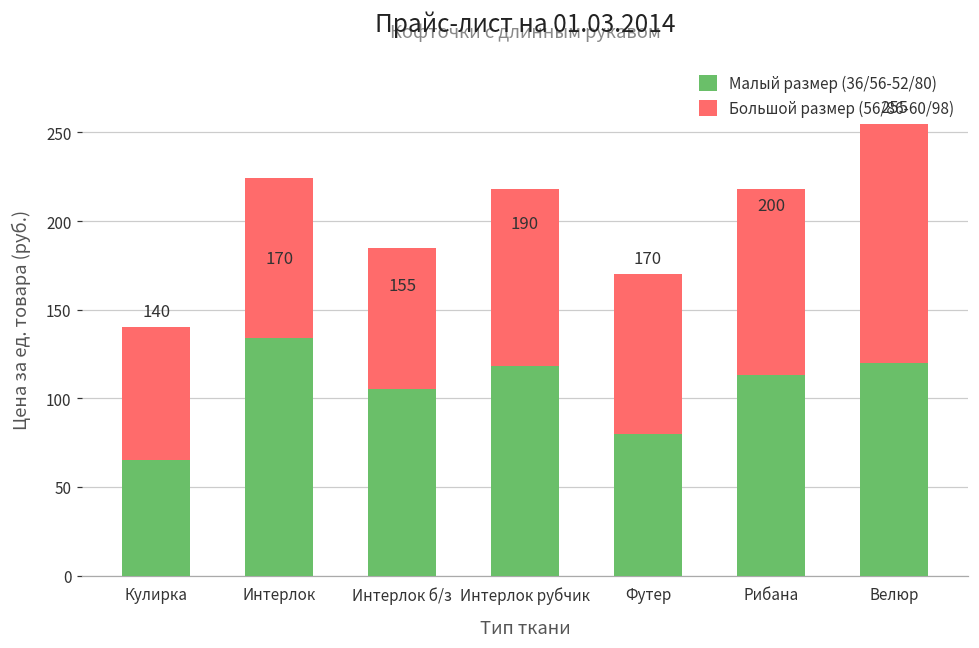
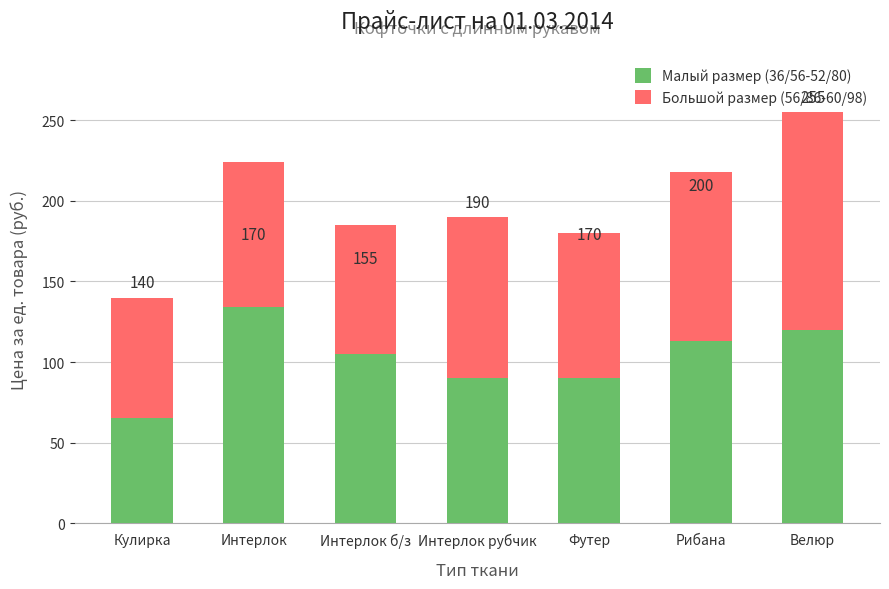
  {
    "Малый размер (36/56-52/80)": {
      "Кулирка": 65,
      "Интерлок": 134,
      "Интерлок б/з": 105,
-     "Интерлок рубчик": 118,
-     "Футер": 80,
+     "Интерлок рубчик": 90,
+     "Футер": 90,
      "Рибана": 113,
      "Велюр": 120
    }
  }
